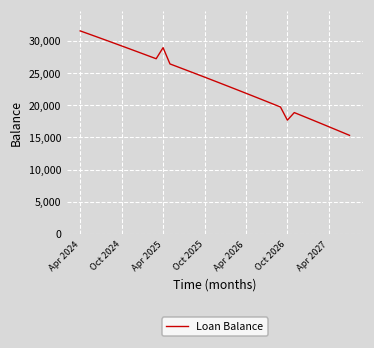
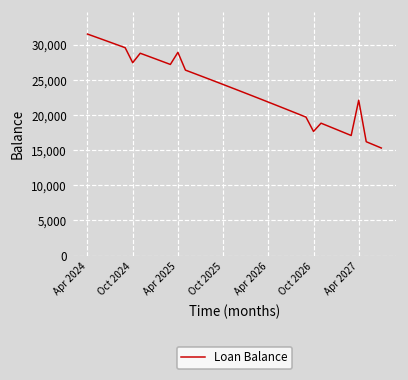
  {
    "Apr 2024": "32,000",
-   "Oct 2024": "29,000",
+   "Oct 2024": "27,000",
    "Apr 2025": "29,000",
    "Oct 2025": "24,000",
    "Apr 2026": "22,000",
    "Oct 2026": "18,000",
-   "Apr 2027": "17,000"
+   "Apr 2027": "22,000"
  }
